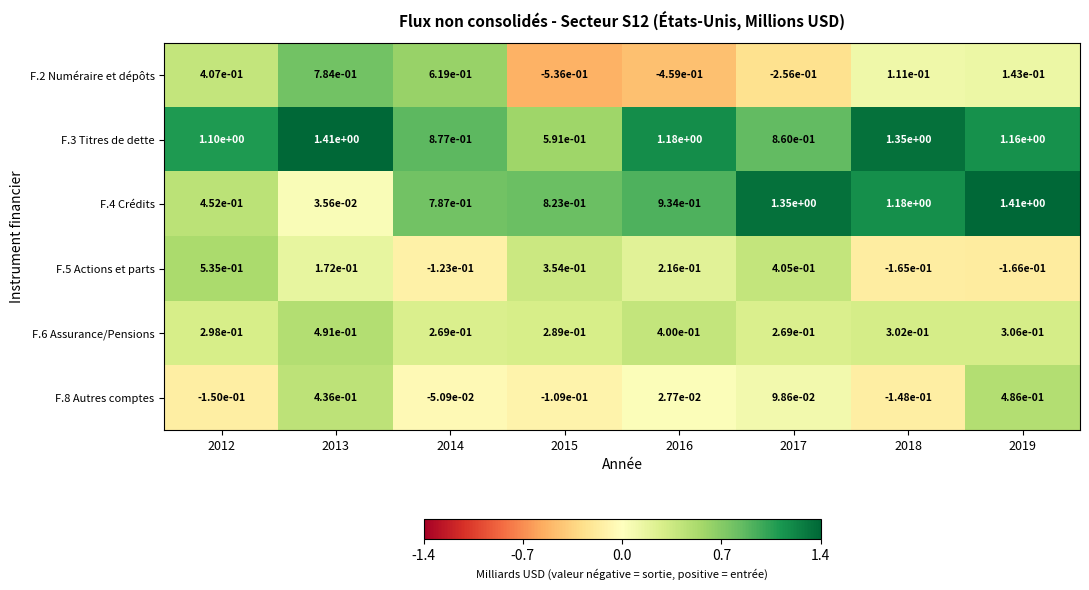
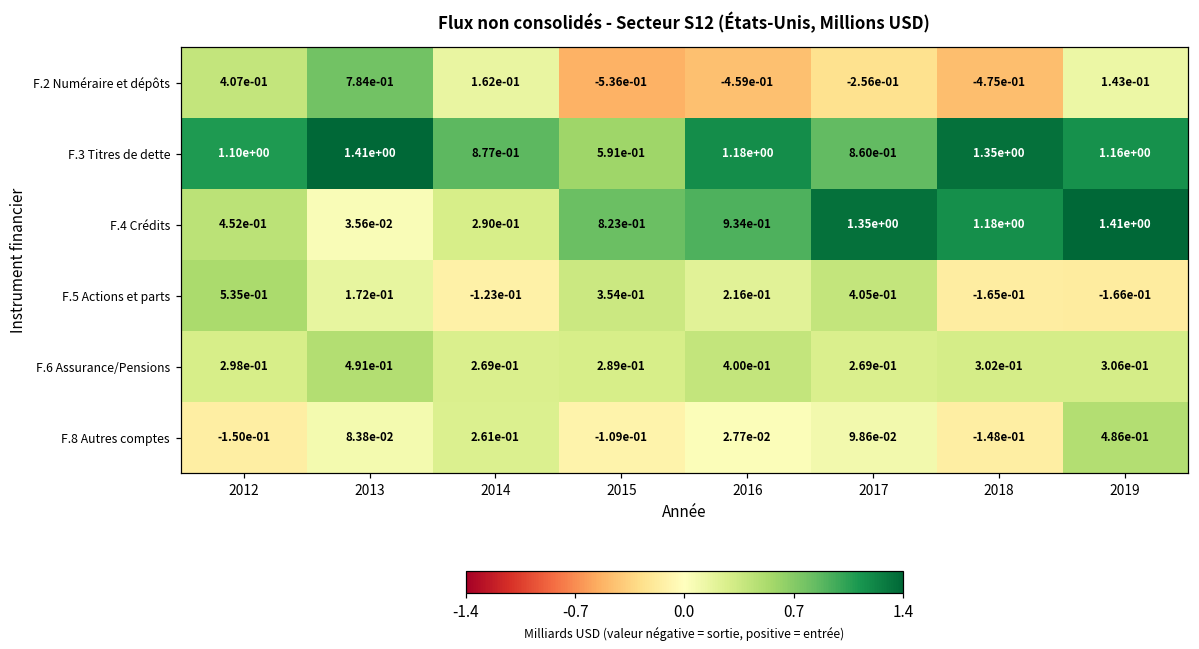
  {
    "F.2 Numéraire et dépôts": {
      "2012": "4.07e-01",
      "2013": "7.84e-01",
-     "2014": "6.19e-01",
+     "2014": "1.62e-01",
      "2015": "-5.36e-01",
      "2016": "-4.59e-01",
      "2017": "-2.56e-01",
-     "2018": "1.11e-01",
+     "2018": "-4.75e-01",
      "2019": "1.43e-01"
    },
    "F.3 Titres de dette": {
      "2012": "1.10e+00",
      "2013": "1.41e+00",
      "2014": "8.77e-01",
      "2015": "5.91e-01",
      "2016": "1.18e+00",
      "2017": "8.60e-01",
      "2018": "1.35e+00",
      "2019": "1.16e+00"
    },
    "F.4 Crédits": {
      "2012": "4.52e-01",
      "2013": "3.56e-02",
-     "2014": "7.87e-01",
+     "2014": "2.90e-01",
      "2015": "8.23e-01",
      "2016": "9.34e-01",
      "2017": "1.35e+00",
      "2018": "1.18e+00",
      "2019": "1.41e+00"
    },
    "F.5 Actions et parts": {
      "2012": "5.35e-01",
      "2013": "1.72e-01",
      "2014": "-1.23e-01",
      "2015": "3.54e-01",
      "2016": "2.16e-01",
      "2017": "4.05e-01",
      "2018": "-1.65e-01",
      "2019": "-1.66e-01"
    },
    "F.6 Assurance/Pensions": {
      "2012": "2.98e-01",
      "2013": "4.91e-01",
      "2014": "2.69e-01",
      "2015": "2.89e-01",
      "2016": "4.00e-01",
      "2017": "2.69e-01",
      "2018": "3.02e-01",
      "2019": "3.06e-01"
    },
    "F.8 Autres comptes": {
      "2012": "-1.50e-01",
-     "2013": "4.36e-01",
-     "2014": "-5.09e-02",
+     "2013": "8.38e-02",
+     "2014": "2.61e-01",
      "2015": "-1.09e-01",
      "2016": "2.77e-02",
      "2017": "9.86e-02",
      "2018": "-1.48e-01",
      "2019": "4.86e-01"
    }
  }
